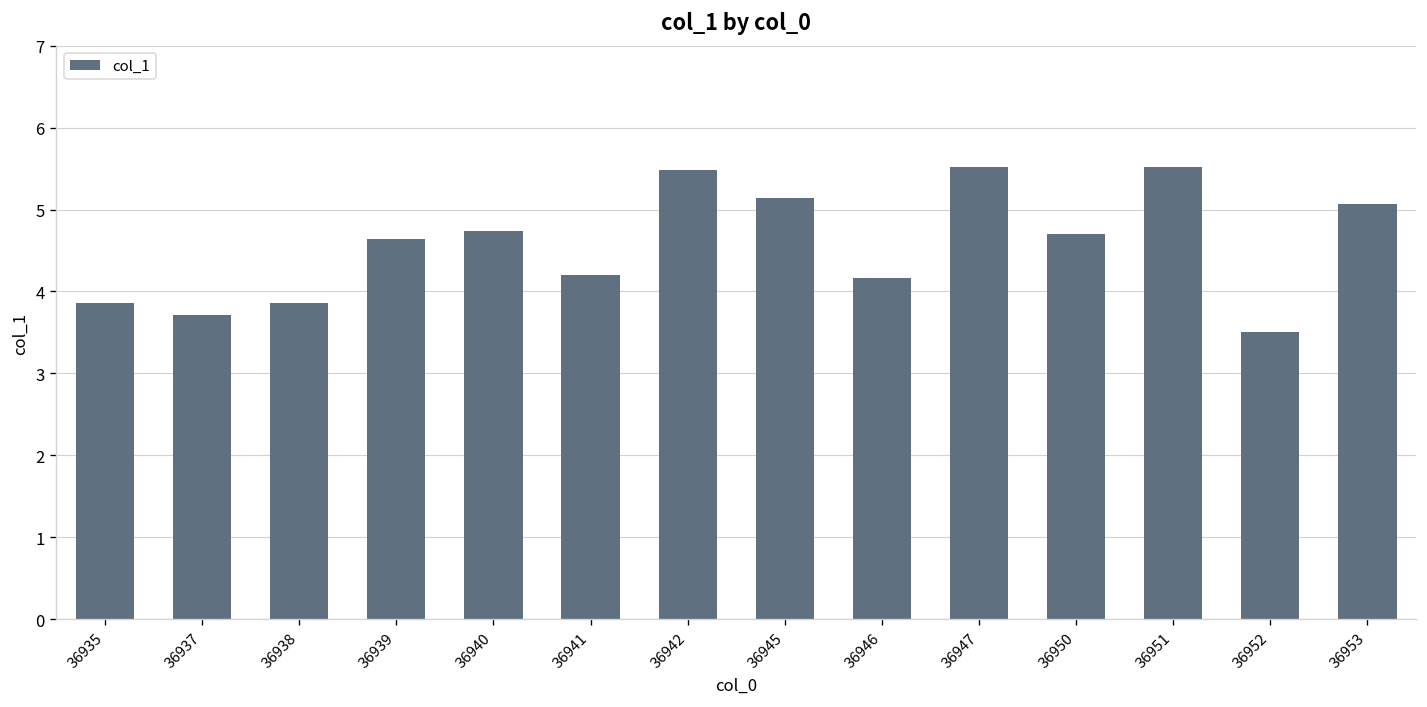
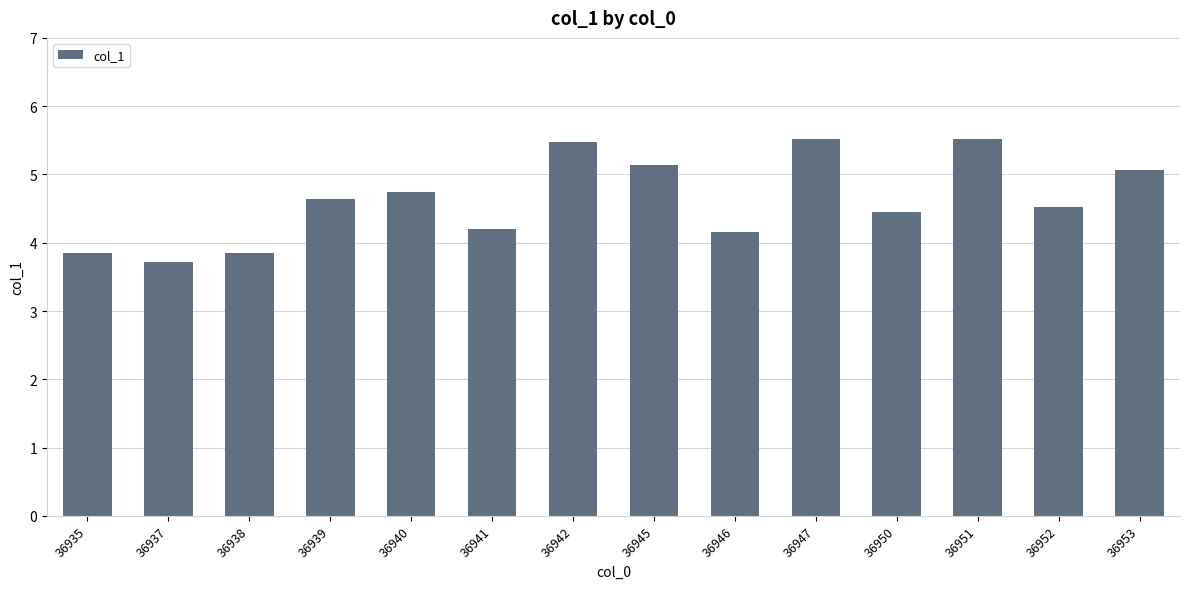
  {
    "36935": 3.9,
    "36937": 3.7,
    "36938": 3.9,
    "36939": 4.6,
    "36940": 4.7,
    "36941": 4.2,
    "36942": 5.5,
    "36945": 5.1,
    "36946": 4.2,
    "36947": 5.5,
-   "36950": 4.7,
+   "36950": 4.4,
    "36951": 5.5,
-   "36952": 3.5,
+   "36952": 4.5,
    "36953": 5.1
  }
